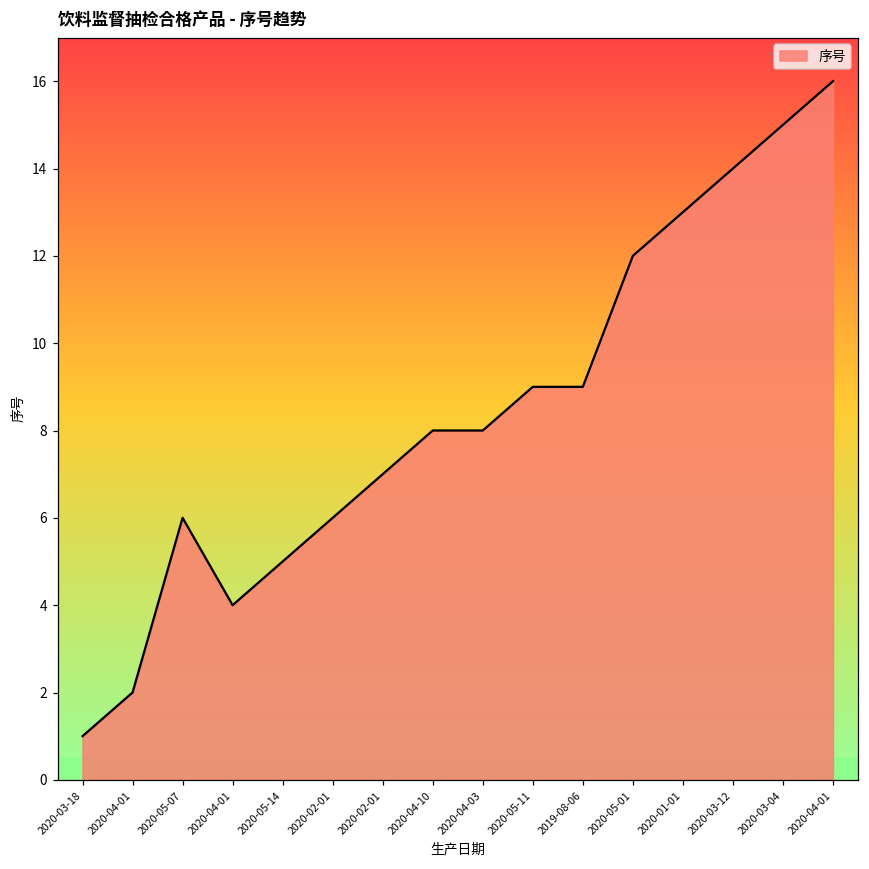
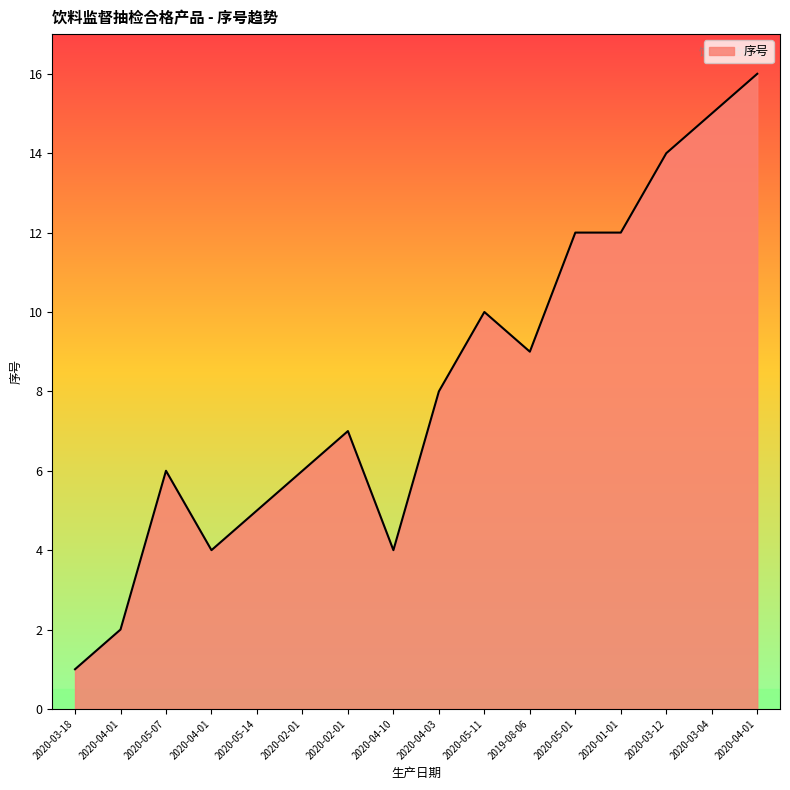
  {
    "2020-03-18": 1,
    "2020-05-07": 6,
    "2020-05-14": 5,
-   "2020-04-10": 8,
+   "2020-04-10": 4,
    "2020-04-03": 8,
-   "2020-05-11": 9,
+   "2020-05-11": 10,
    "2019-08-06": 9,
    "2020-05-01": 12,
-   "2020-01-01": 13,
+   "2020-01-01": 12,
    "2020-03-12": 14,
    "2020-03-04": 15
  }
